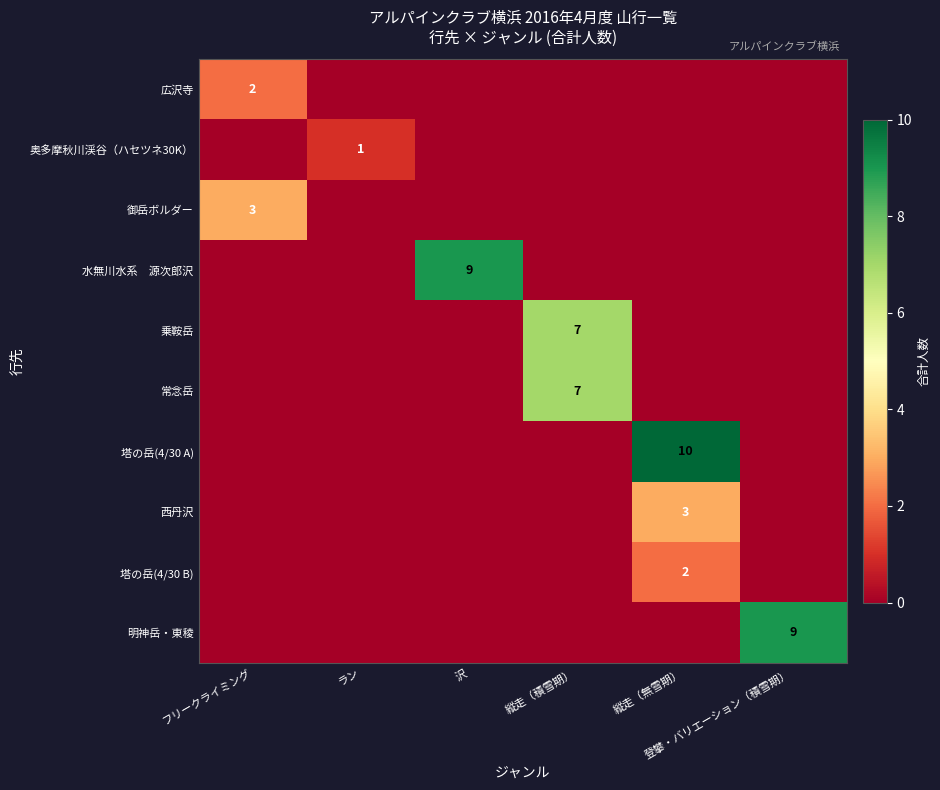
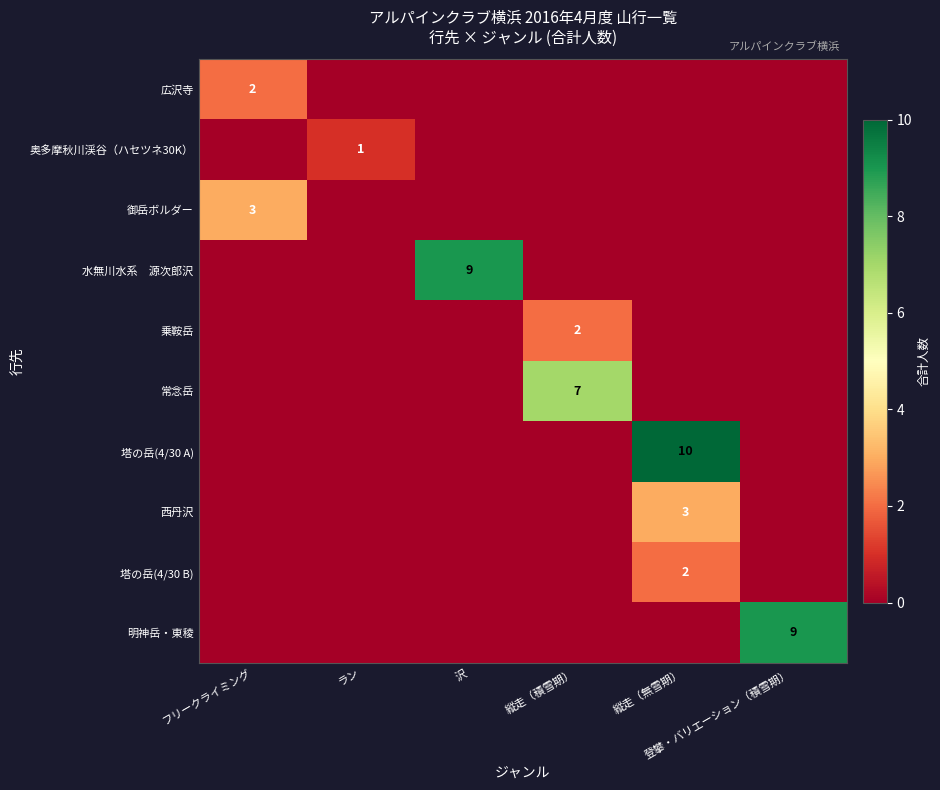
  {
    "広沢寺": {
      "フリークライミング": 2
    },
    "奥多摩秋川渓谷（ハセツネ30K）": {
      "ラン": 1
    },
    "御岳ボルダー": {
      "フリークライミング": 3
    },
    "水無川水系 源次郎沢": {
      "沢": 9
    },
    "乗鞍岳": {
-     "縦走（積雪期）": 7
+     "縦走（積雪期）": 2
    },
    "常念岳": {
      "縦走（積雪期）": 7
    },
    "塔の岳(4/30 A)": {
      "縦走（無雪期）": 10
    },
    "西丹沢": {
      "縦走（無雪期）": 3
    },
    "塔の岳(4/30 B)": {
      "縦走（無雪期）": 2
    },
    "明神岳・東稜": {
      "登攀・バリエーション（積雪期）": 9
    }
  }
